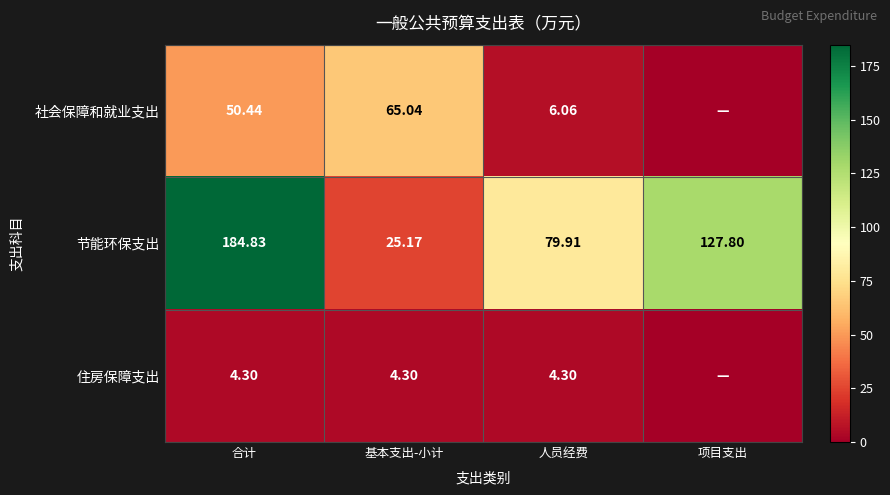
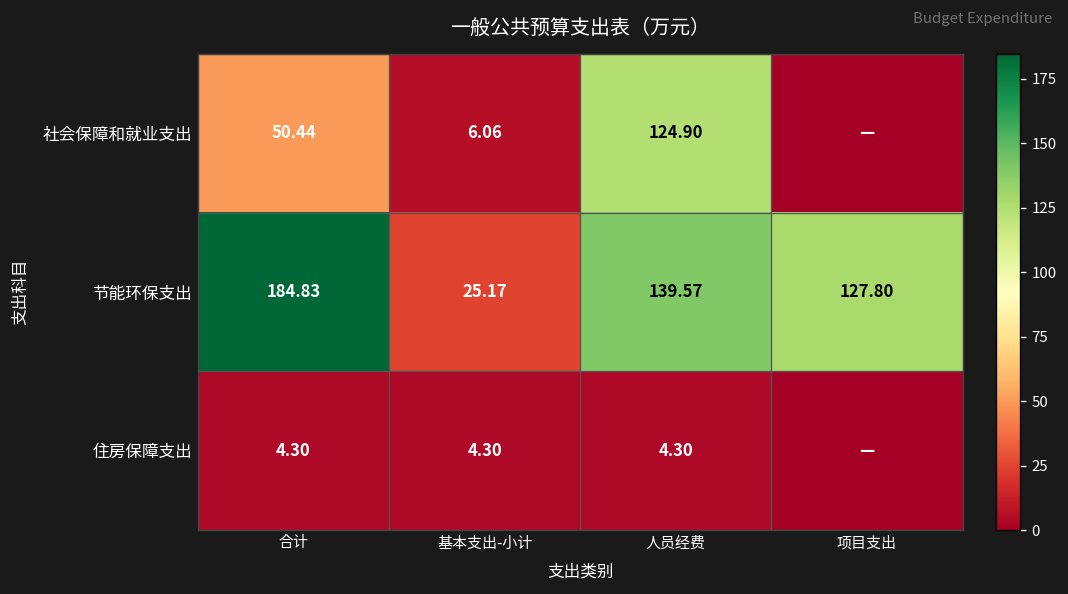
  {
    "社会保障和就业支出": {
      "合计": 50.44,
-     "基本支出-小计": 65.04,
-     "人员经费": 6.06
+     "基本支出-小计": 6.06,
+     "人员经费": 124.90
    },
    "节能环保支出": {
      "合计": 184.83,
      "基本支出-小计": 25.17,
-     "人员经费": 79.91,
+     "人员经费": 139.57,
      "项目支出": 127.80
    },
    "住房保障支出": {
      "合计": 4.30,
      "基本支出-小计": 4.30,
      "人员经费": 4.30
    }
  }
